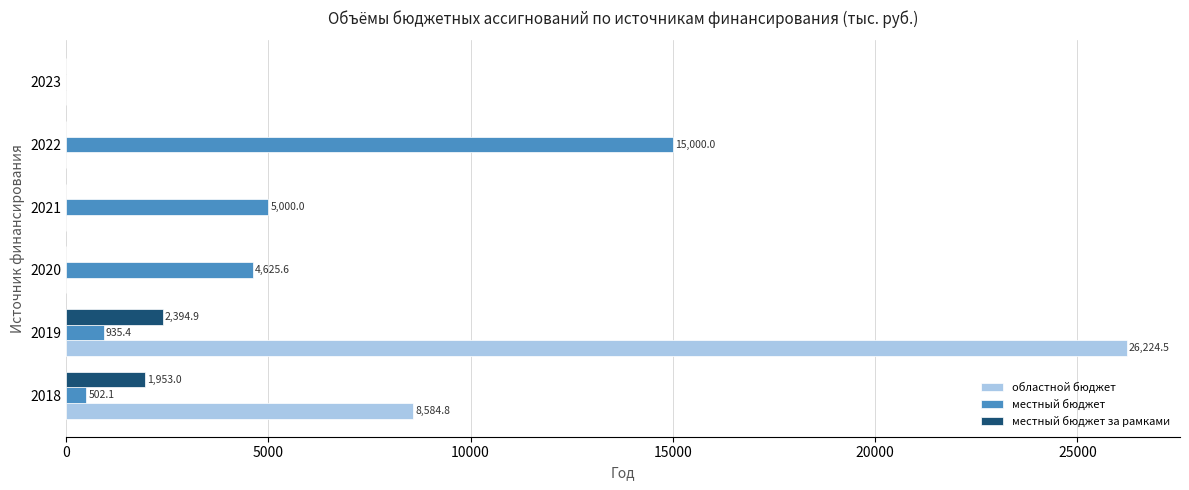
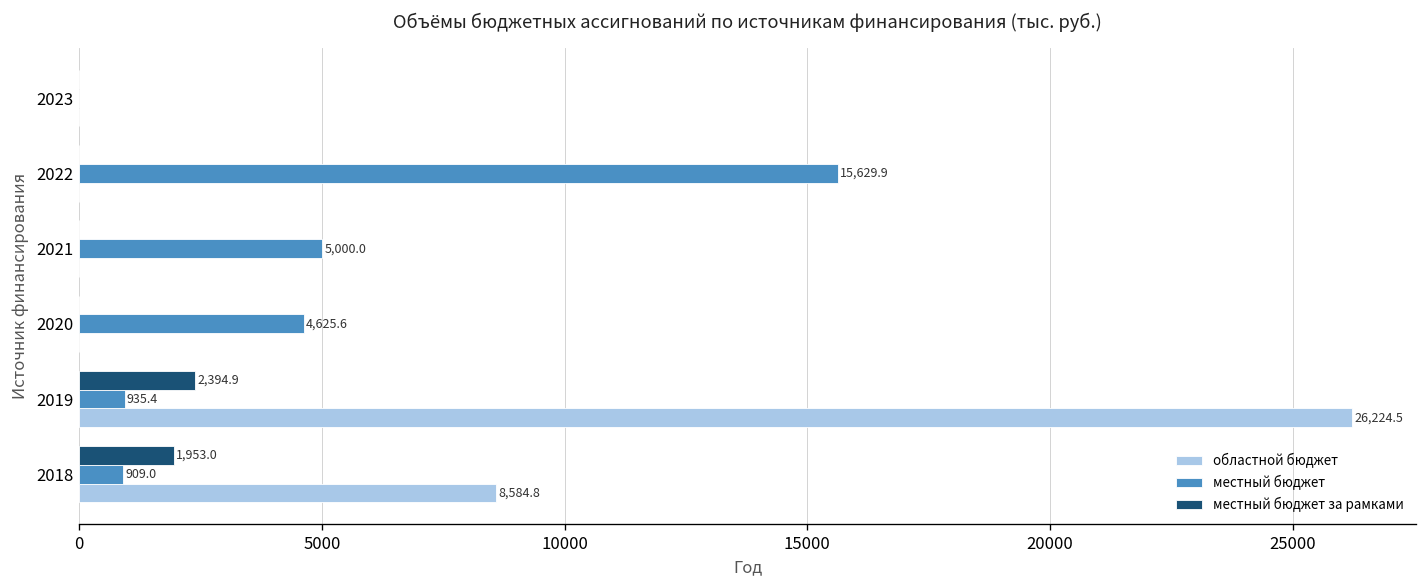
  {
    "областной бюджет": {
      "2019": "26,224.5",
      "2018": "8,584.8"
    },
    "местный бюджет": {
-     "2022": "15,000.0",
+     "2022": "15,629.9",
      "2021": "5,000.0",
      "2020": "4,625.6",
      "2019": "935.4",
-     "2018": "502.1"
+     "2018": "909.0"
    },
    "местный бюджет за рамками": {
      "2019": "2,394.9",
      "2018": "1,953.0"
    }
  }
